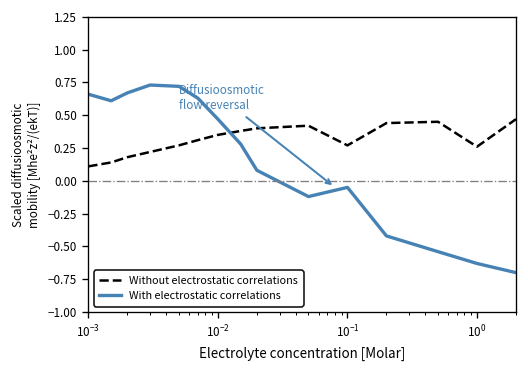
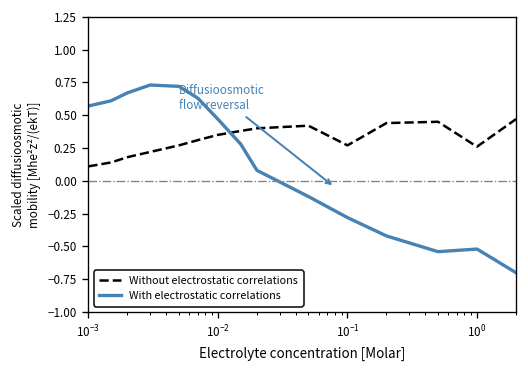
  {
    "Without electrostatic correlations": {
      "10^-3": 0.11,
      "10^-2": 0.35,
      "10^-1": 0.27,
      "10^0": 0.26
    },
    "With electrostatic correlations": {
-     "10^-3": 0.66,
+     "10^-3": 0.57,
      "10^-2": 0.47,
-     "10^-1": -0.05,
-     "10^0": -0.63
+     "10^-1": -0.28,
+     "10^0": -0.52
    }
  }
